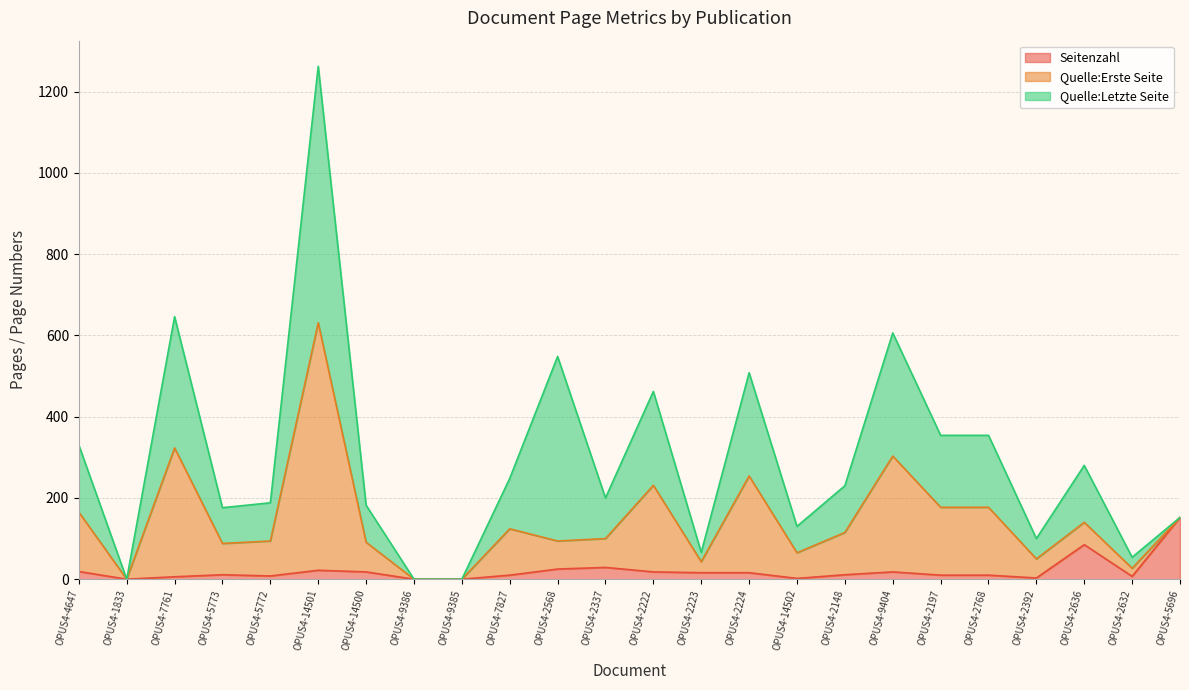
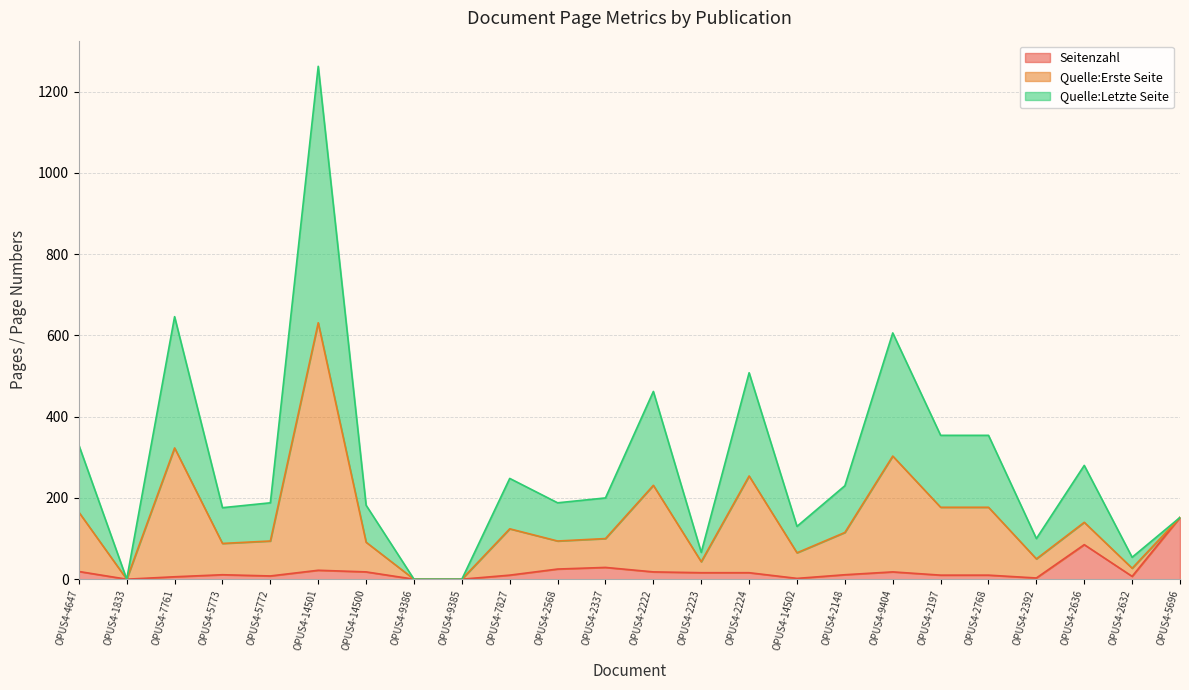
  {
    "Quelle:Letzte Seite": {
      "OPUS4-4647": 170,
      "OPUS4-7761": 320,
      "OPUS4-5773": 90,
      "OPUS4-5772": 90,
      "OPUS4-14501": 630,
      "OPUS4-14500": 90,
      "OPUS4-7827": 120,
-     "OPUS4-2568": 450,
+     "OPUS4-2568": 90,
      "OPUS4-2337": 100,
      "OPUS4-2222": 230,
      "OPUS4-2223": 20,
      "OPUS4-2224": 250,
      "OPUS4-14502": 70,
      "OPUS4-2148": 120,
      "OPUS4-9404": 300,
      "OPUS4-2197": 180,
      "OPUS4-2768": 180,
      "OPUS4-2392": 50,
      "OPUS4-2636": 140,
      "OPUS4-2632": 30
    }
  }
